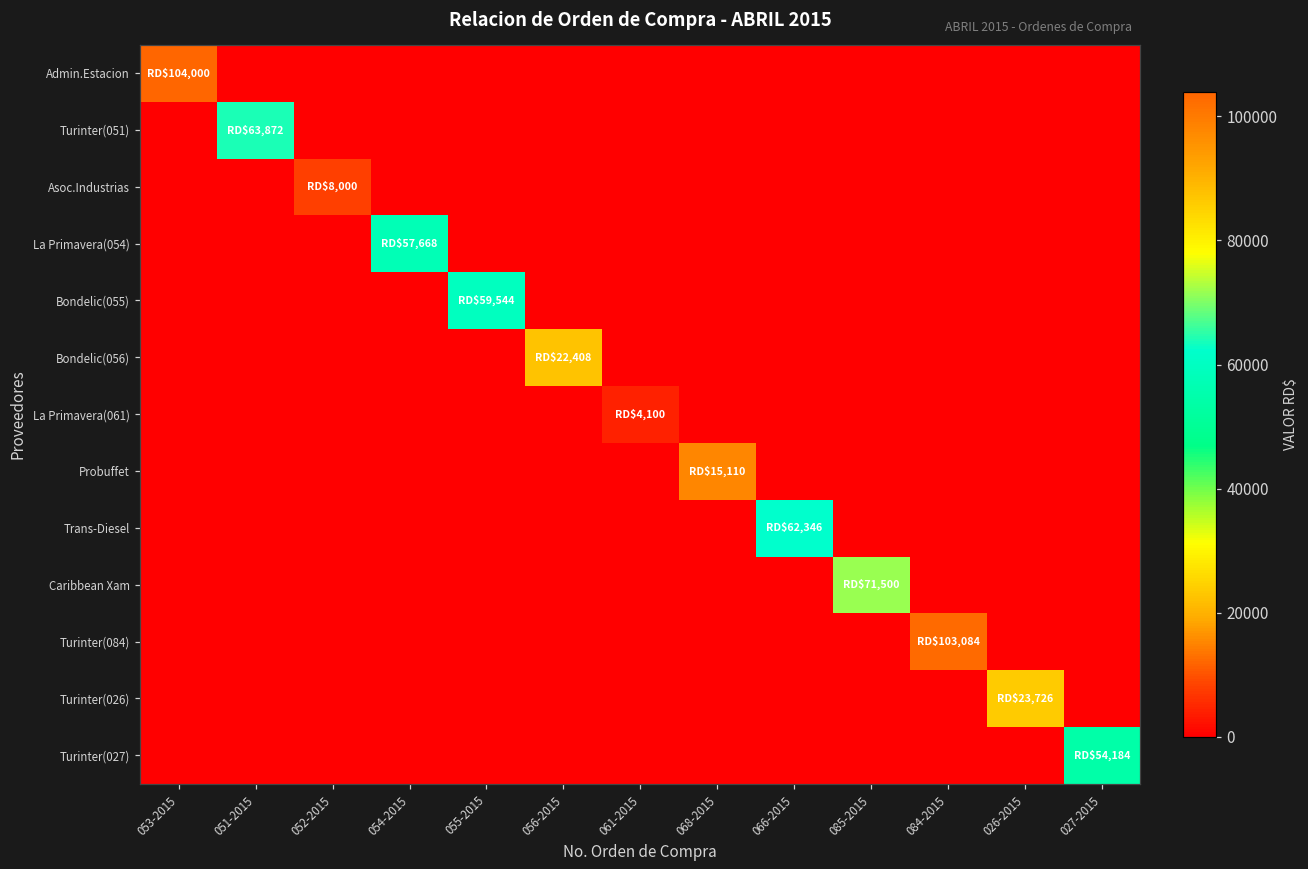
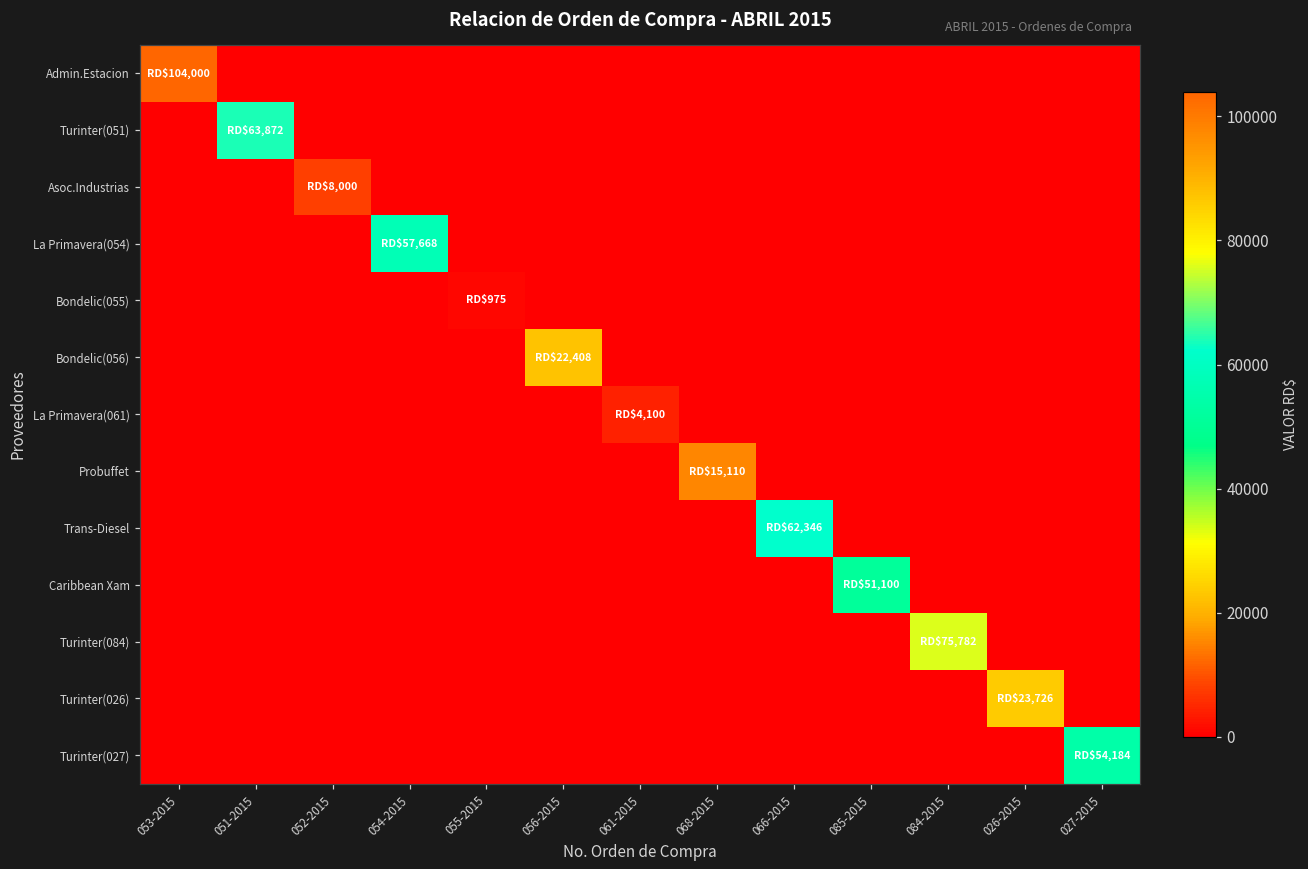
  {
    "Admin.Estacion": {
      "053-2015": "$104,000"
    },
    "Turinter(051)": {
      "051-2015": "$63,872"
    },
    "Asoc.Industrias": {
      "052-2015": "$8,000"
    },
    "La Primavera(054)": {
      "054-2015": "$57,668"
    },
    "Bondelic(055)": {
-     "055-2015": "$59,544"
+     "055-2015": "$975"
    },
    "Bondelic(056)": {
      "056-2015": "$22,408"
    },
    "La Primavera(061)": {
      "061-2015": "$4,100"
    },
    "Probuffet": {
      "068-2015": "$15,110"
    },
    "Trans-Diesel": {
      "066-2015": "$62,346"
    },
    "Caribbean Xam": {
-     "085-2015": "$71,500"
+     "085-2015": "$51,100"
    },
    "Turinter(084)": {
-     "084-2015": "$103,084"
+     "084-2015": "$75,782"
    },
    "Turinter(026)": {
      "026-2015": "$23,726"
    },
    "Turinter(027)": {
      "027-2015": "$54,184"
    }
  }
